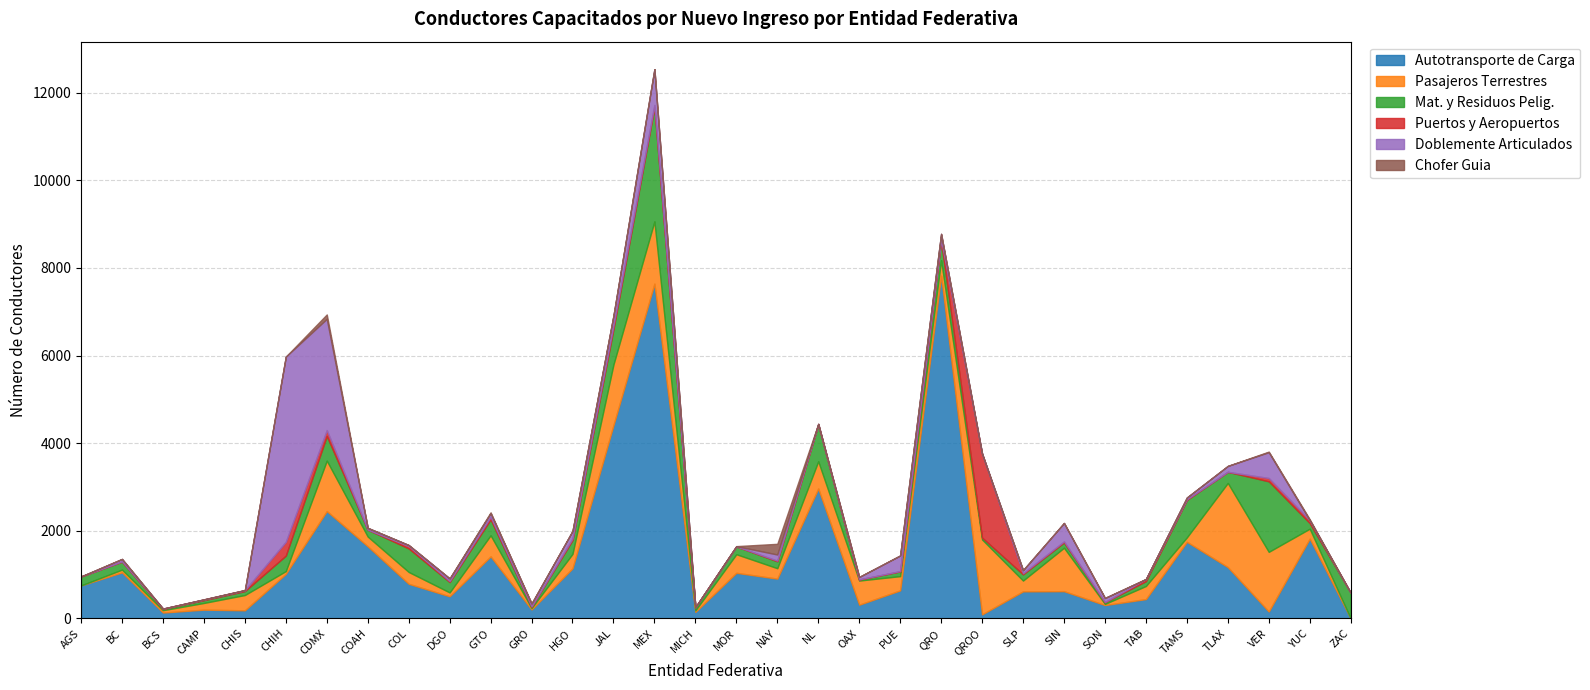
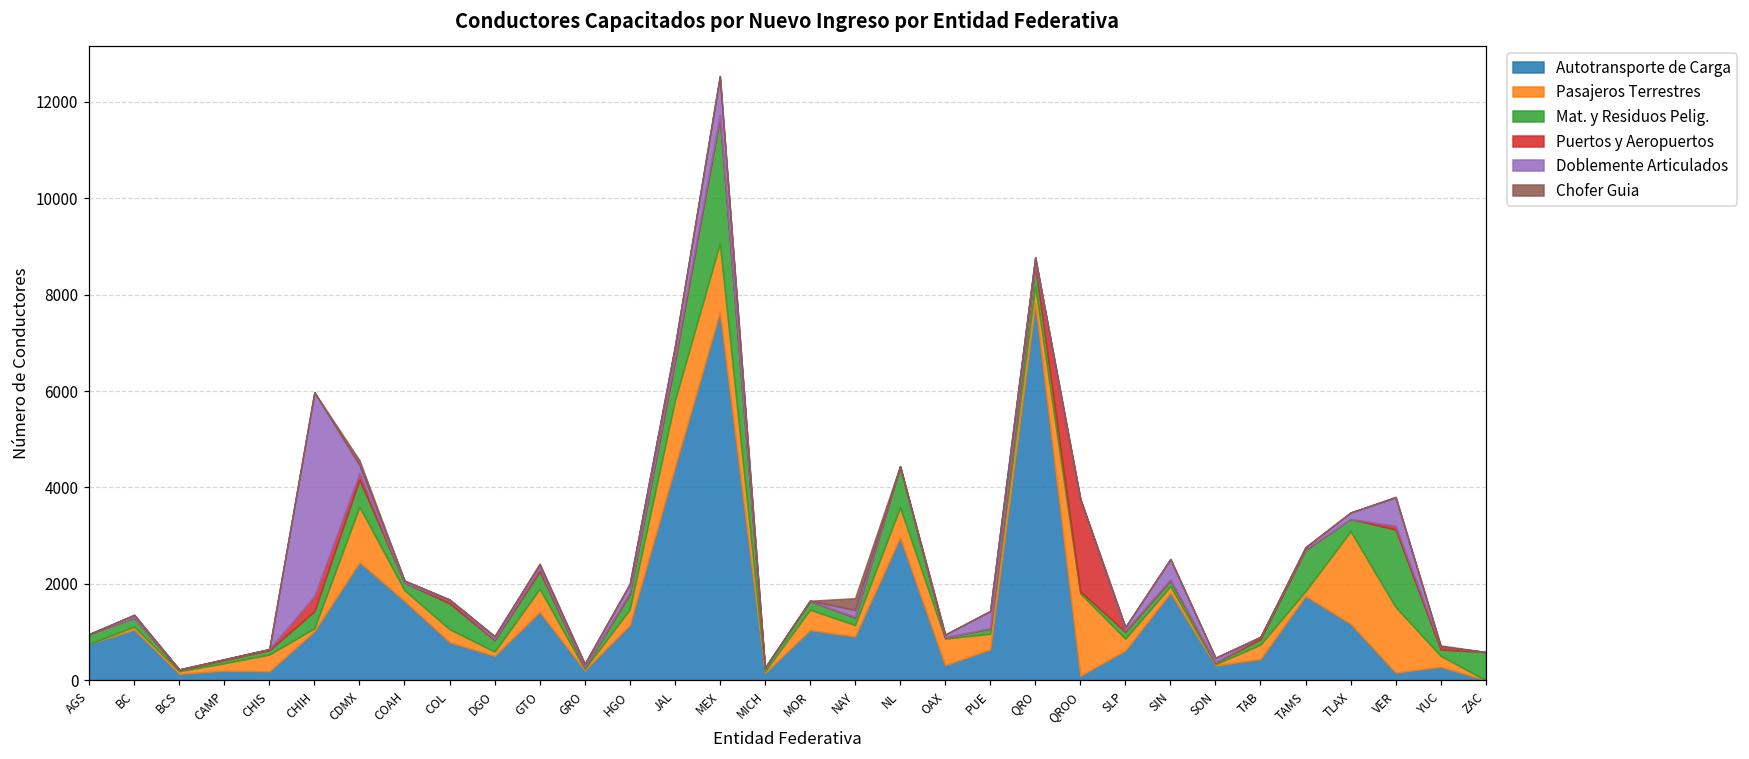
  {
    "Autotransporte de Carga": {
      "BC": 1100,
      "CAMP": 200,
      "CHIS": 200,
      "CHIH": 1000,
      "CDMX": 2400,
      "COAH": 1600,
      "COL": 800,
      "DGO": 500,
      "GTO": 1400,
      "HGO": 1100,
      "JAL": 4400,
      "MEX": 7600,
      "MOR": 1000,
      "NAY": 900,
      "NL": 3000,
      "OAX": 300,
      "PUE": 600,
      "QRO": 7800,
      "QROO": 100,
      "SLP": 600,
-     "SIN": 600,
+     "SIN": 1800,
      "TAB": 400,
      "TAMS": 1700,
      "TLAX": 1200,
      "VER": 200,
-     "YUC": 1800
+     "YUC": 300
    },
    "Pasajeros Terrestres": {
      "BC": 100,
      "CAMP": 200,
      "CHIS": 300,
      "CHIH": 100,
      "CDMX": 1200,
      "COAH": 200,
      "COL": 300,
      "DGO": 100,
      "GTO": 500,
      "HGO": 300,
      "JAL": 1400,
      "MEX": 1400,
      "MOR": 400,
      "NAY": 200,
      "NL": 600,
      "PUE": 300,
      "QRO": 400,
      "SLP": 200,
-     "SIN": 1000,
+     "SIN": 100,
      "TAB": 300,
      "TAMS": 100,
      "TLAX": 1900,
      "VER": 1400,
      "YUC": 200
    },
    "Mat. y Residuos Pelig.": {
      "CHIH": 400,
      "CDMX": 600,
      "JAL": 800,
      "VER": 1600,
      "YUC": 100
    },
    "Puertos y Aeropuertos": {
      "CHIH": 300,
      "CDMX": 100,
      "JAL": 100,
      "VER": 100
    },
    "Doblemente Articulados": {
-     "CDMX": 2500,
+     "CDMX": 200,
      "NAY": 100
    },
    "Chofer Guia": {
      "CDMX": 100,
      "NAY": 200
    }
  }
